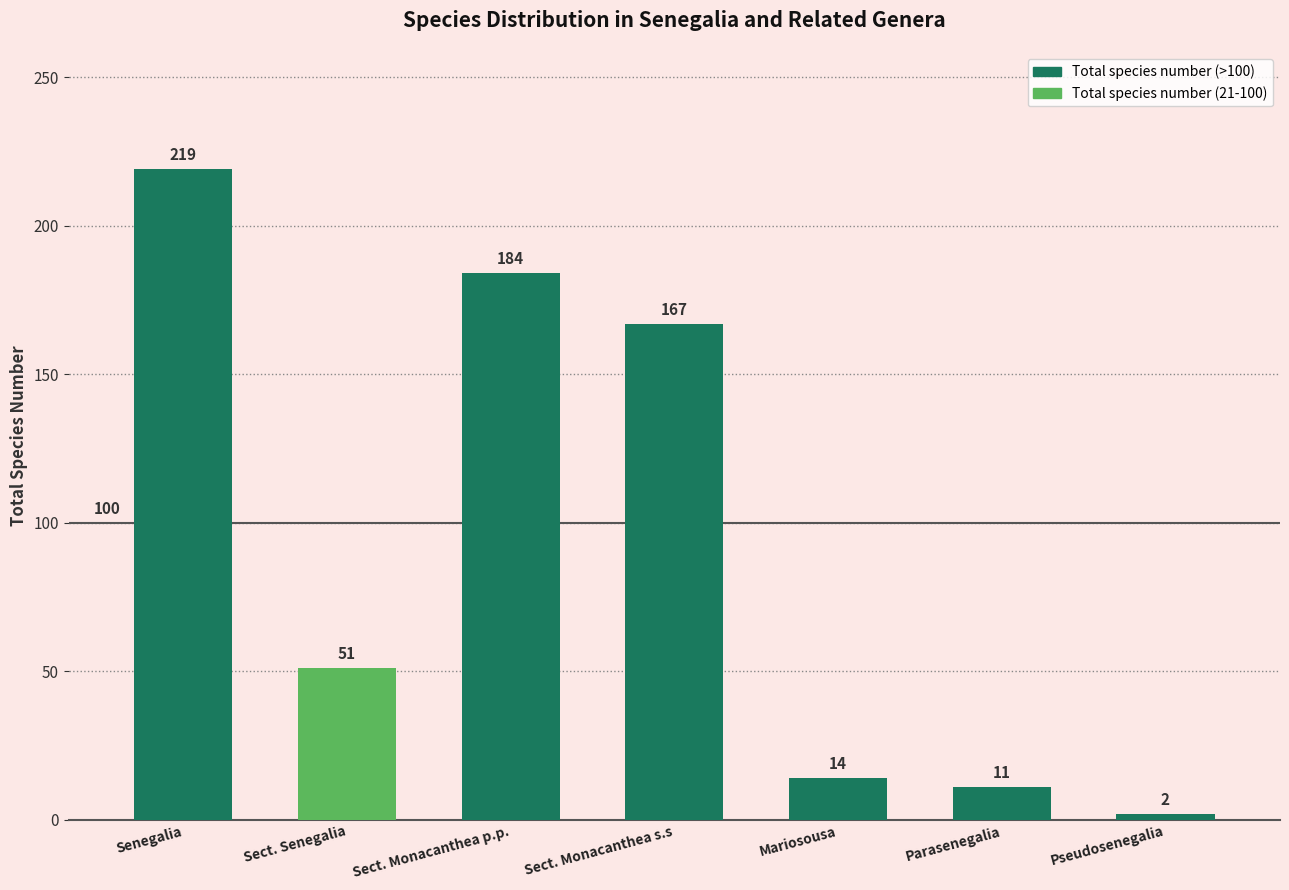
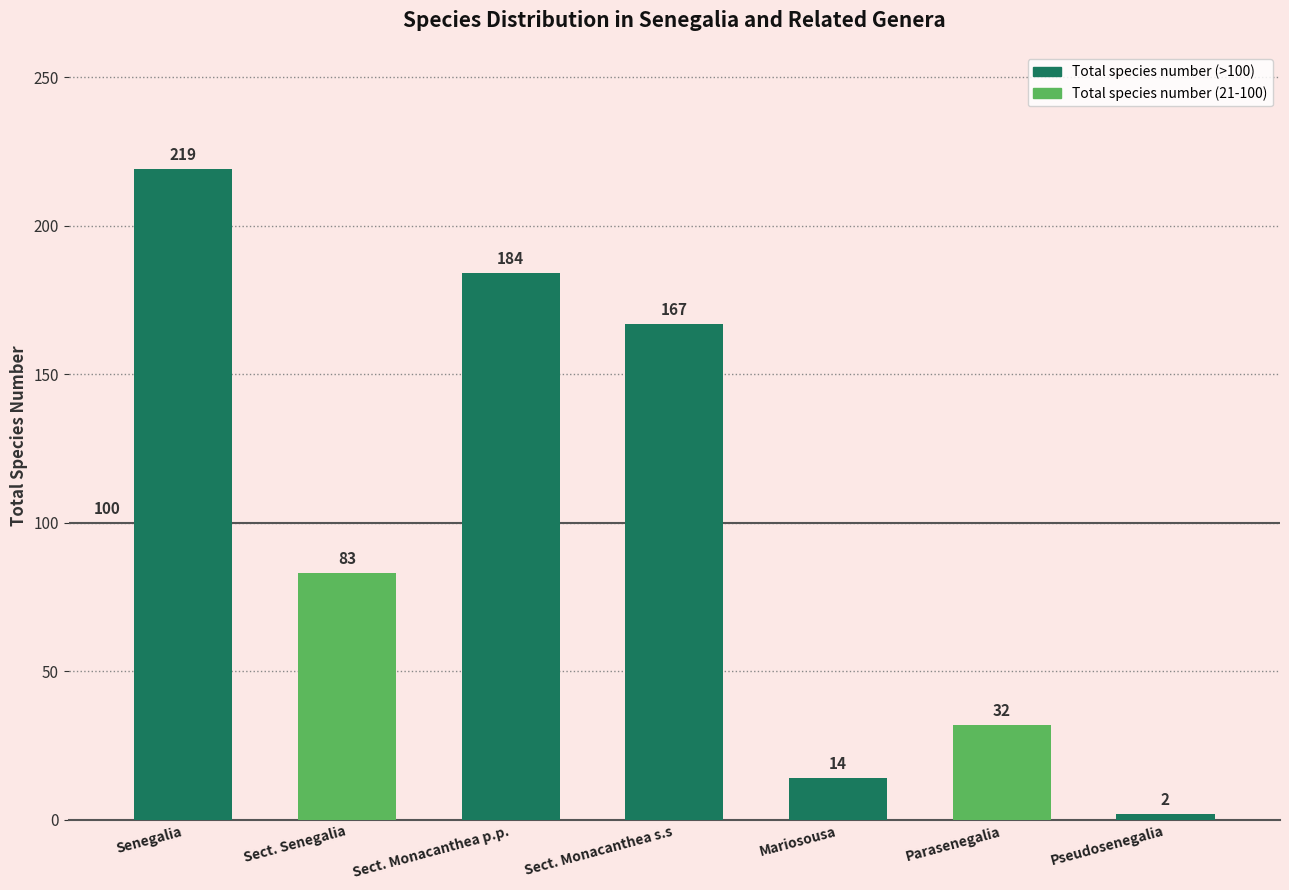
  {
    "Senegalia": 219,
-   "Sect. Senegalia": 51,
+   "Sect. Senegalia": 83,
    "Sect. Monacanthea p.p.": 184,
    "Sect. Monacanthea s.s": 167,
    "Mariosousa": 14,
-   "Parasenegalia": 11,
+   "Parasenegalia": 32,
    "Pseudosenegalia": 2
  }
